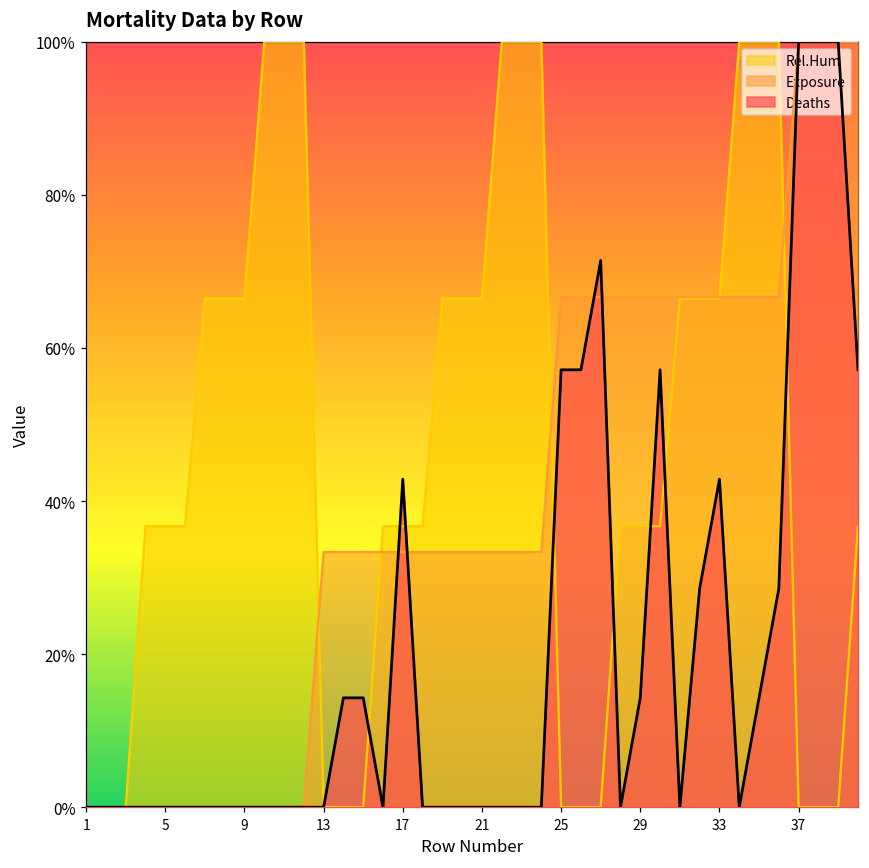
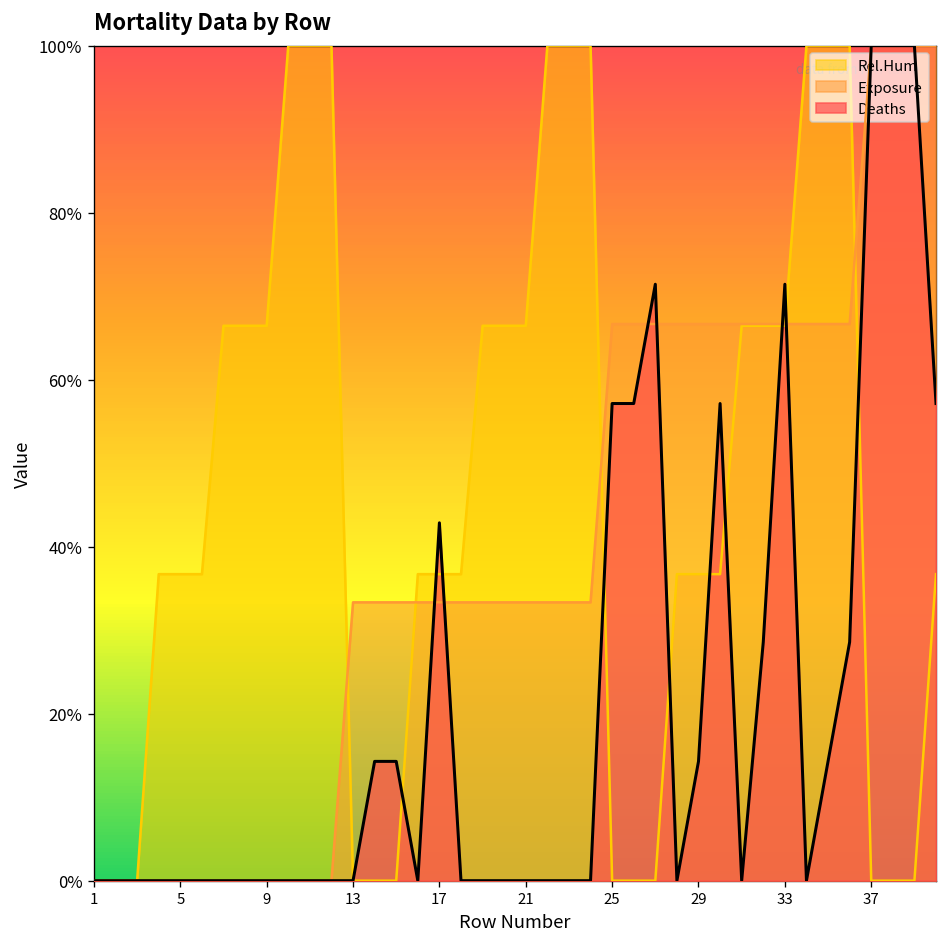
  {
    "Deaths": {
      "17": "43%",
      "21": "0%",
      "25": "57%",
      "29": "14%",
-     "33": "43%"
+     "33": "71%"
    }
  }
